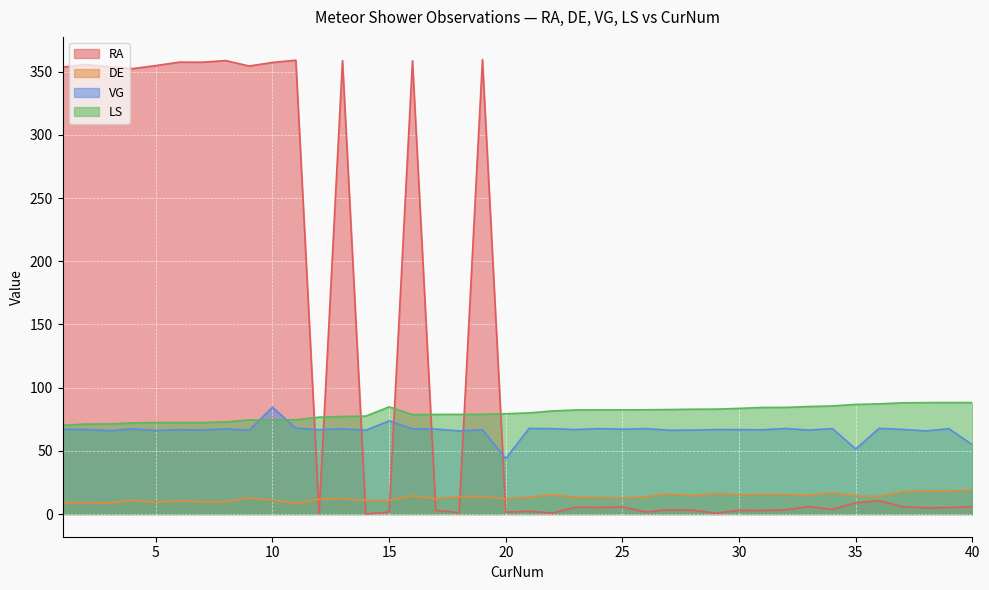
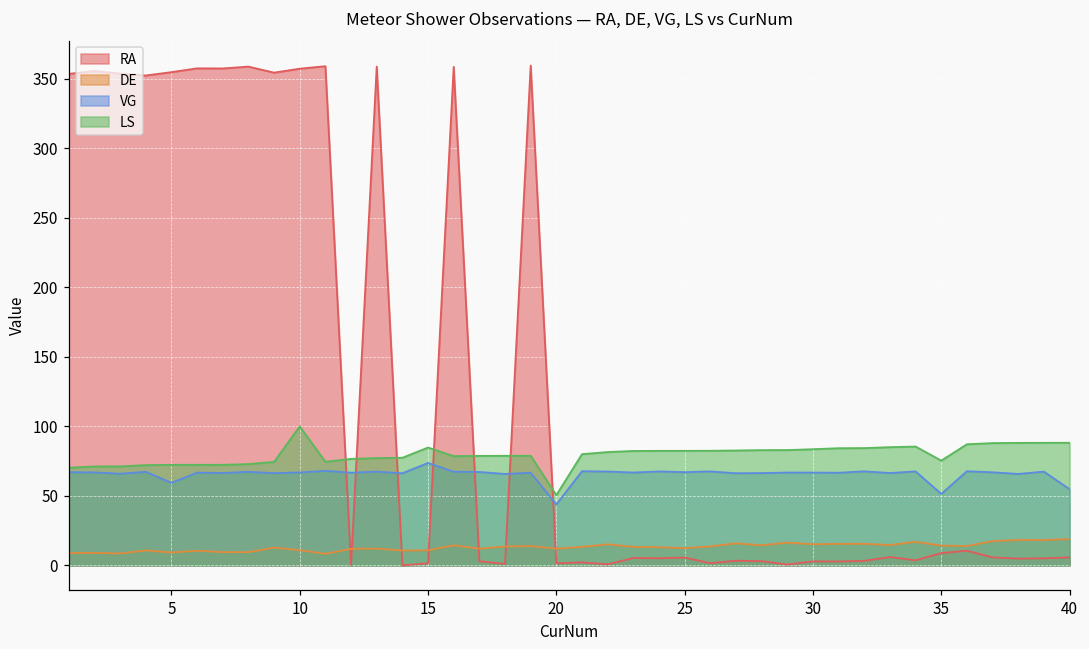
  {
    "VG": {
-     "5": 66,
-     "10": 84,
+     "5": 59,
+     "10": 67,
      "15": 74,
      "20": 44,
      "25": 67,
      "30": 67,
      "35": 51,
      "40": 55
    },
    "LS": {
      "5": 72,
-     "10": 74,
+     "10": 100,
      "15": 85,
-     "20": 79,
+     "20": 51,
      "25": 82,
      "30": 84,
-     "35": 87,
+     "35": 75,
      "40": 88
    }
  }
